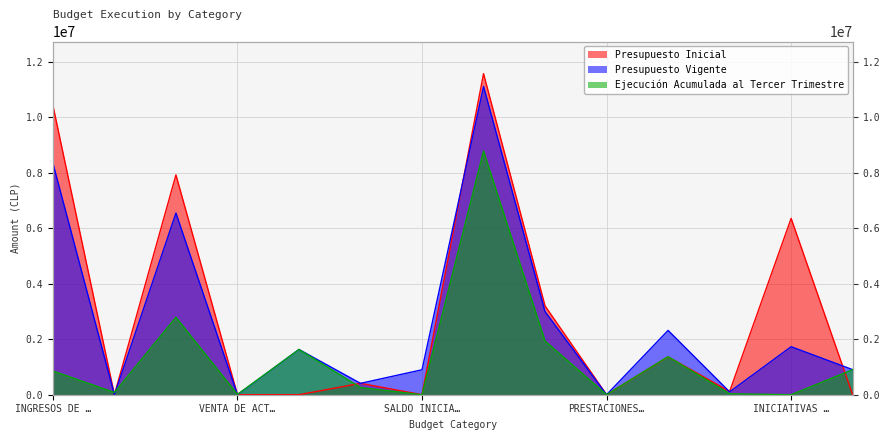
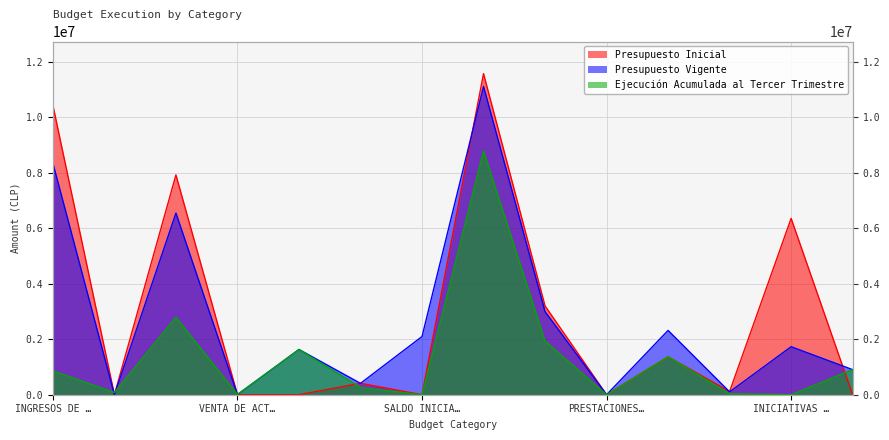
  {
    "Presupuesto Inicial": {
      "INGRESOS DE …": 10400000,
      "INICIATIVAS …": 6400000
    },
    "Presupuesto Vigente": {
      "INGRESOS DE …": 8300000,
-     "SALDO INICIA…": 900000,
+     "SALDO INICIA…": 2100000,
      "INICIATIVAS …": 1700000
    },
    "Ejecución Acumulada al Tercer Trimestre": {
      "INGRESOS DE …": 900000,
      "INICIATIVAS …": 0
    }
  }
